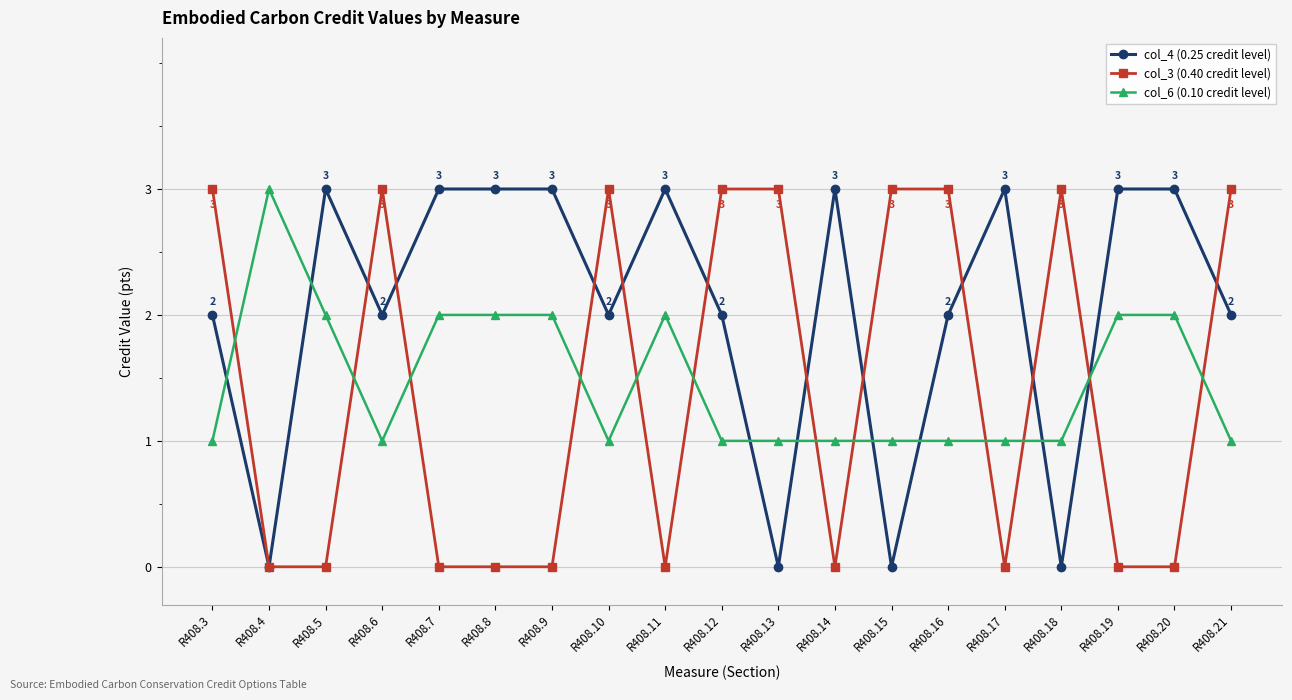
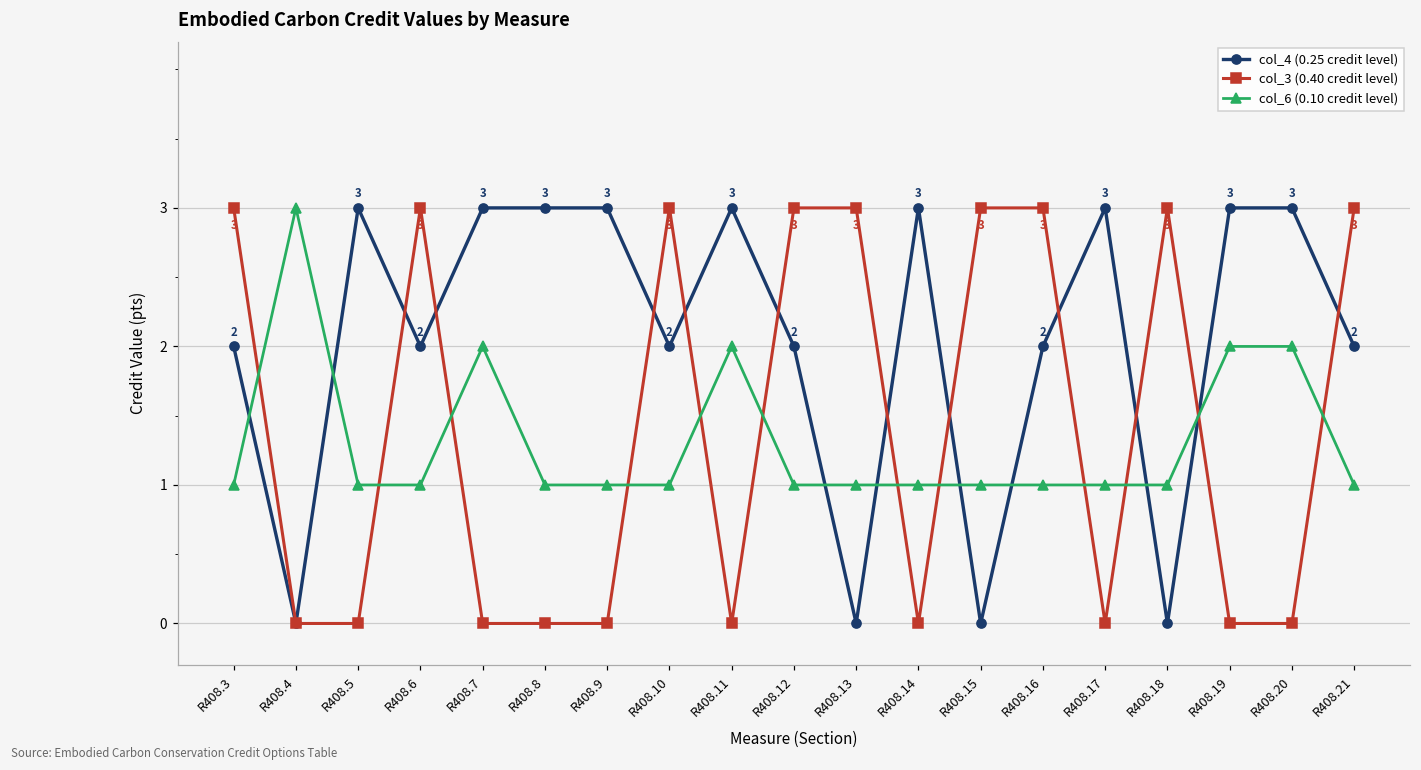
  {
    "col_4 (0.25 credit level)": {
      "R408.3": 2,
      "R408.5": 3,
      "R408.6": 2,
      "R408.7": 3,
      "R408.8": 3,
      "R408.9": 3,
      "R408.10": 2,
      "R408.11": 3,
      "R408.12": 2,
      "R408.14": 3,
      "R408.16": 2,
      "R408.17": 3,
      "R408.19": 3,
      "R408.20": 3,
      "R408.21": 2
    },
    "col_3 (0.40 credit level)": {
      "R408.3": 3,
      "R408.12": 3,
      "R408.13": 3,
      "R408.15": 3,
      "R408.16": 3,
      "R408.21": 3
    },
    "col_6 (0.10 credit level)": {
      "R408.3": 1,
      "R408.4": 3,
-     "R408.5": 2,
+     "R408.5": 1,
      "R408.6": 1,
      "R408.7": 2,
-     "R408.8": 2,
-     "R408.9": 2,
+     "R408.8": 1,
+     "R408.9": 1,
      "R408.10": 1,
      "R408.11": 2,
      "R408.12": 1,
      "R408.13": 1,
      "R408.14": 1,
      "R408.15": 1,
      "R408.16": 1,
      "R408.17": 1,
      "R408.18": 1,
      "R408.19": 2,
      "R408.20": 2,
      "R408.21": 1
    }
  }
